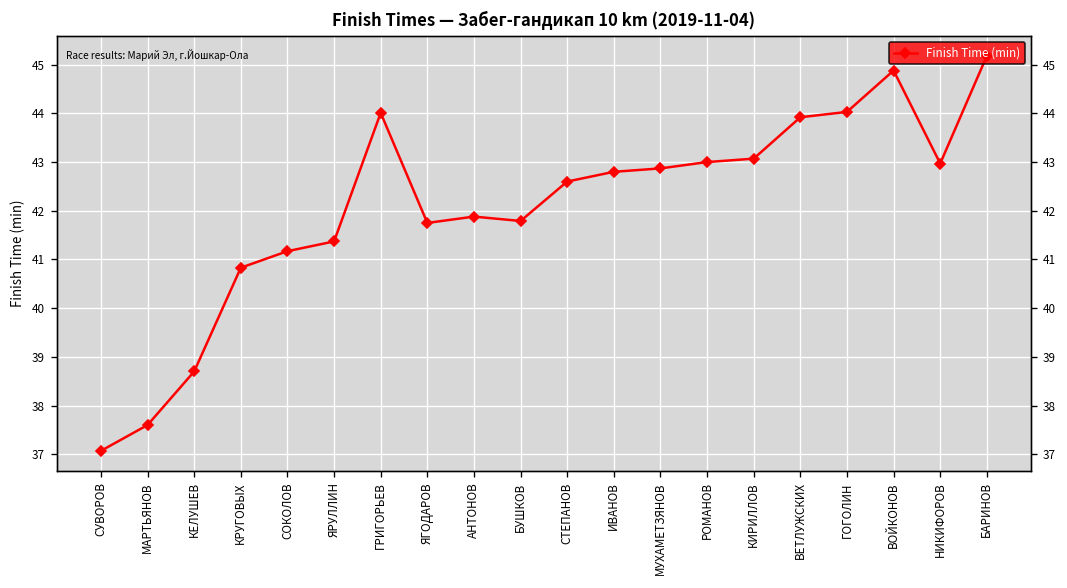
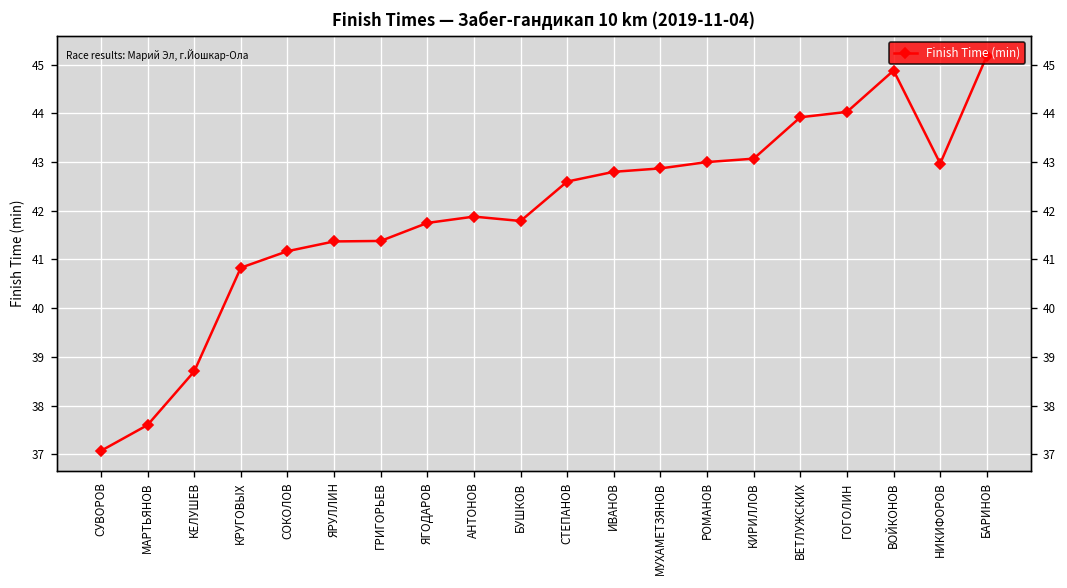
  {
    "СУВОРОВ": 37.1,
    "МАРТЬЯНОВ": 37.6,
    "КЕЛУШЕВ": 38.7,
    "КРУГОВЫХ": 40.8,
    "СОКОЛОВ": 41.2,
    "ЯРУЛЛИН": 41.4,
-   "ГРИГОРЬЕВ": 44.0,
+   "ГРИГОРЬЕВ": 41.4,
    "ЯГОДАРОВ": 41.8,
    "АНТОНОВ": 41.9,
    "БУШКОВ": 41.8,
    "СТЕПАНОВ": 42.6,
    "ИВАНОВ": 42.8,
    "МУХАМЕТЗЯНОВ": 42.9,
    "РОМАНОВ": 43.0,
    "КИРИЛЛОВ": 43.1,
    "ВЕТЛУЖСКИХ": 43.9,
    "ГОГОЛИН": 44.0,
    "ВОЙКОНОВ": 44.9,
    "НИКИФОРОВ": 43.0
  }
